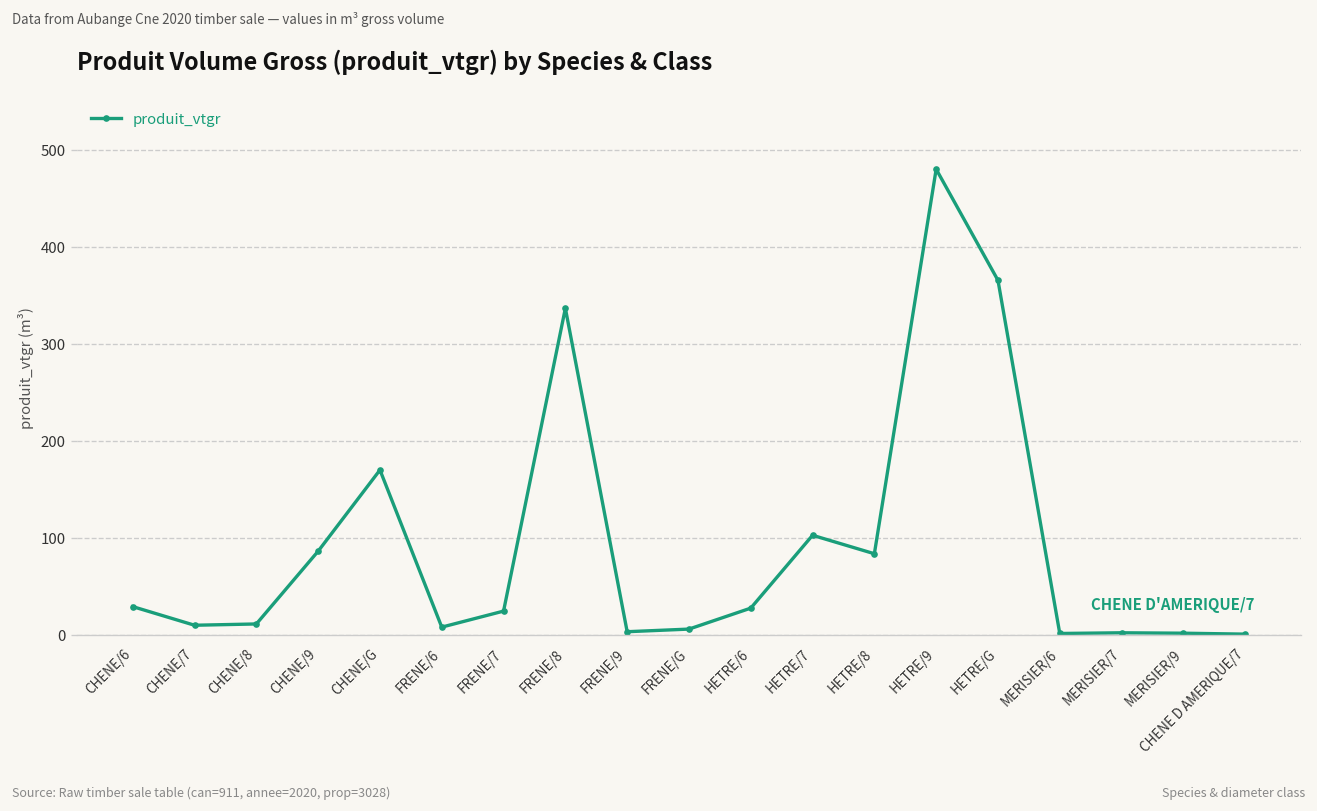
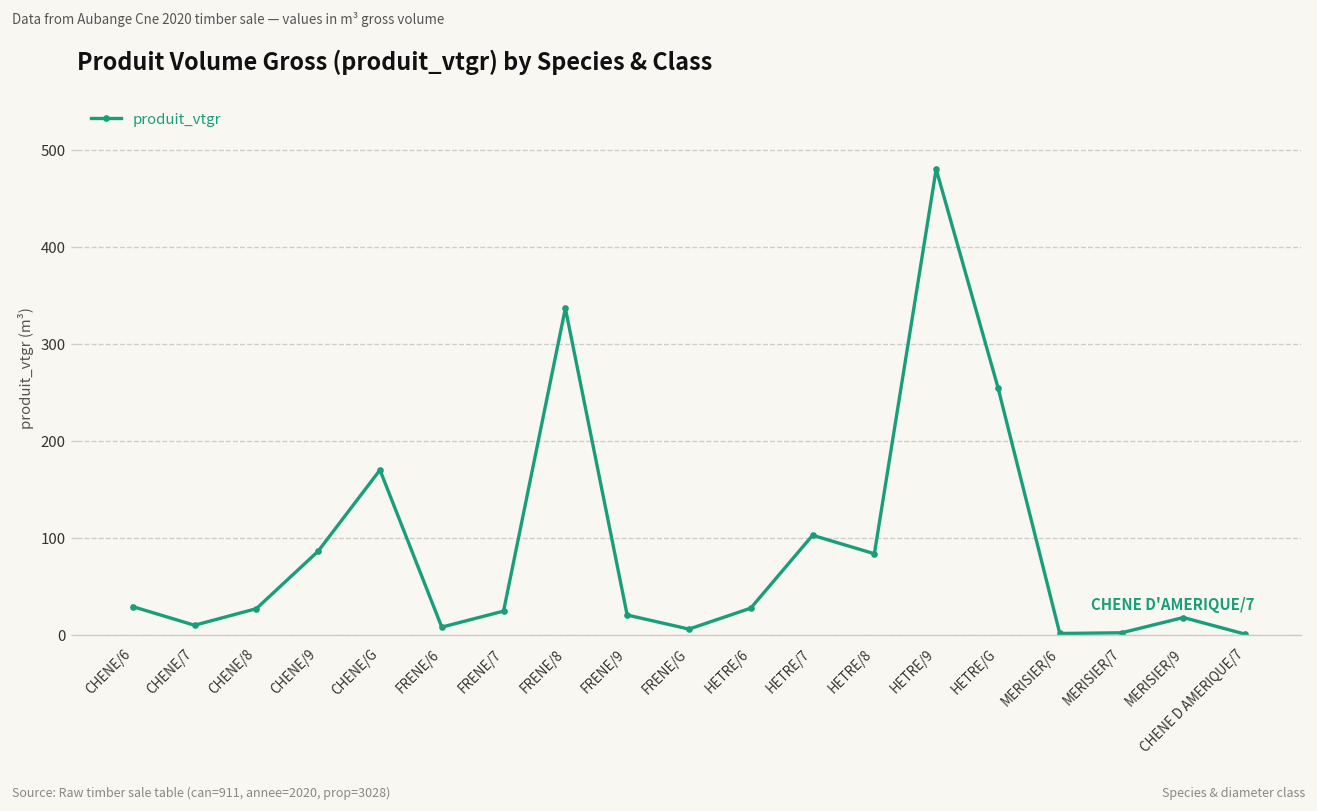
  {
    "CHENE/6": 30,
    "CHENE/7": 10,
-   "CHENE/8": 10,
+   "CHENE/8": 30,
    "CHENE/9": 90,
    "CHENE/G": 170,
    "FRENE/6": 10,
    "FRENE/7": 30,
    "FRENE/8": 340,
-   "FRENE/9": 0,
+   "FRENE/9": 20,
    "FRENE/G": 10,
    "HETRE/6": 30,
    "HETRE/7": 100,
    "HETRE/8": 80,
    "HETRE/9": 480,
-   "HETRE/G": 370,
+   "HETRE/G": 260,
    "MERISIER/6": 0,
    "MERISIER/7": 0,
-   "MERISIER/9": 0,
+   "MERISIER/9": 20,
    "CHENE D AMERIQUE/7": 0
  }
